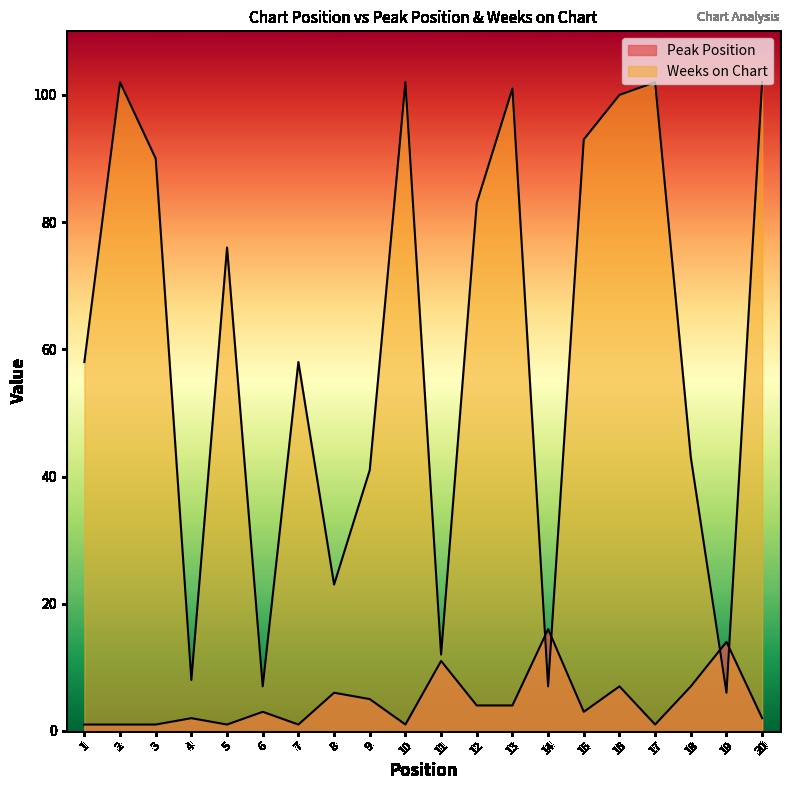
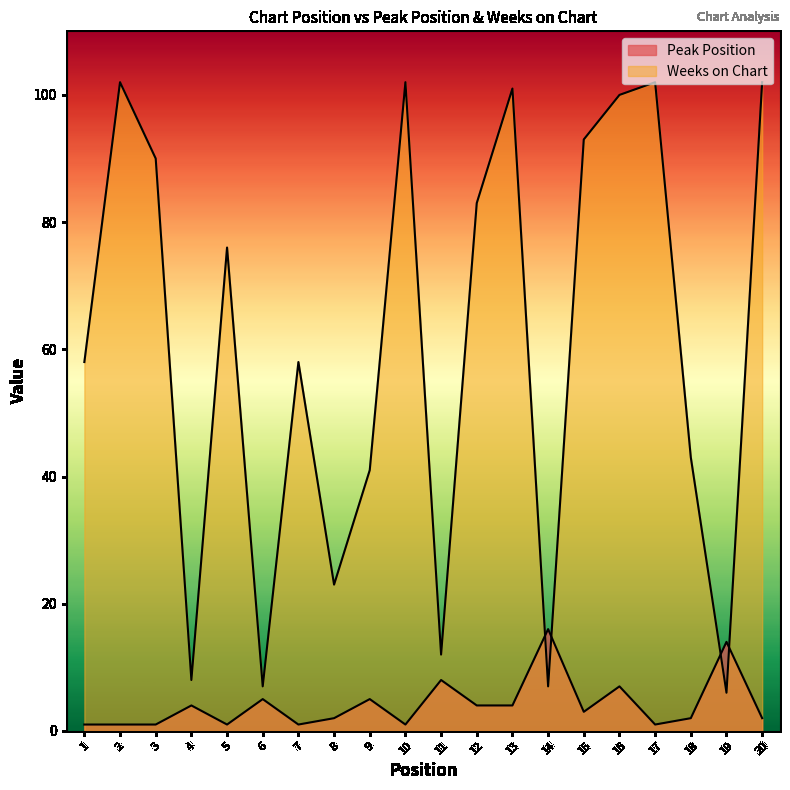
  {
    "Peak Position": {
      "1": 1,
      "2": 1,
      "3": 1,
-     "4": 2,
+     "4": 4,
      "5": 1,
-     "6": 3,
+     "6": 5,
      "7": 1,
-     "8": 6,
+     "8": 2,
      "9": 5,
      "10": 1,
-     "11": 11,
+     "11": 8,
      "12": 4,
      "13": 4,
      "14": 16,
      "15": 3,
      "16": 7,
      "17": 1,
-     "18": 7,
+     "18": 2,
      "19": 14,
      "20": 2
    },
    "Weeks on Chart": {
      "1": 58,
      "2": 102,
      "3": 90,
      "4": 8,
      "5": 76,
      "6": 7,
      "7": 58,
      "8": 23,
      "9": 41,
      "10": 102,
      "11": 12,
      "12": 83,
      "13": 101,
      "14": 7,
      "15": 93,
      "16": 100,
      "18": 43,
      "19": 6
    }
  }
